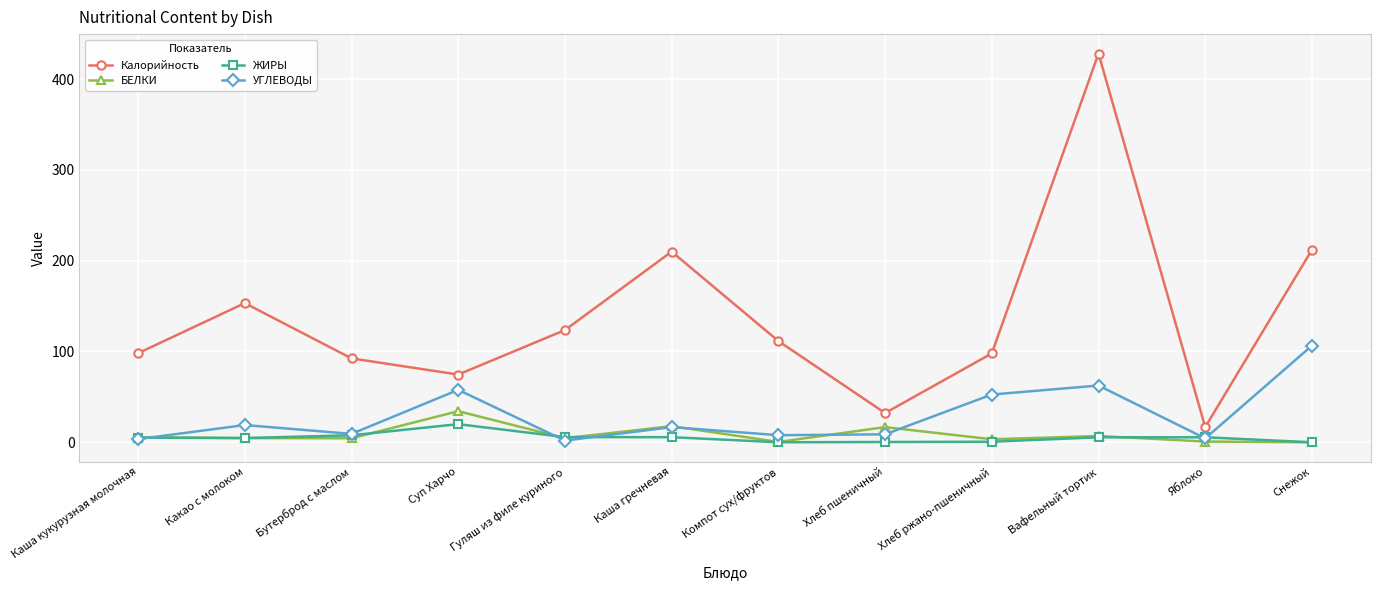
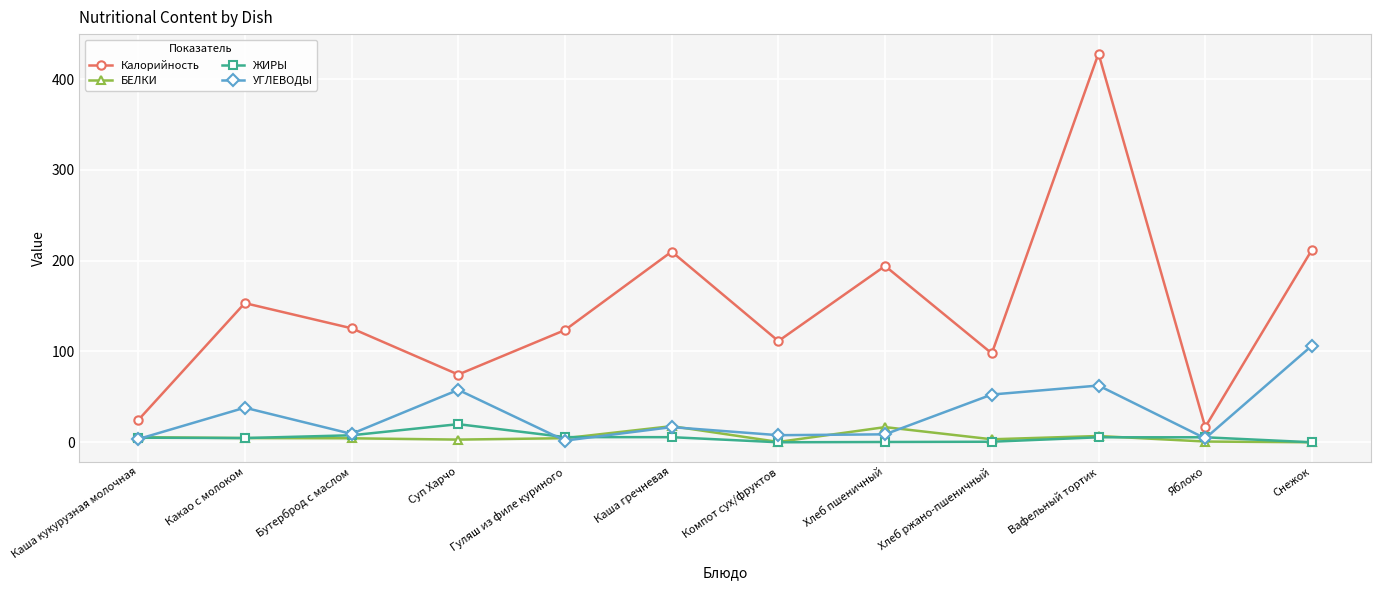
  {
    "Калорийность": {
-     "Каша кукурузная молочная": 100,
+     "Каша кукурузная молочная": 20,
      "Какао с молоком": 150,
-     "Бутерброд с маслом": 90,
+     "Бутерброд с маслом": 130,
      "Суп Харчо": 70,
      "Гуляш из филе куриного": 120,
      "Каша гречневая": 210,
      "Компот сух/фруктов": 110,
-     "Хлеб пшеничный": 30,
+     "Хлеб пшеничный": 190,
      "Хлеб ржано-пшеничный": 100,
      "Вафельный тортик": 430,
      "Яблоко": 20,
      "Снежок": 210
    },
    "БЕЛКИ": {
      "Бутерброд с маслом": 0,
-     "Суп Харчо": 30,
+     "Суп Харчо": 0,
      "Хлеб пшеничный": 20,
      "Яблоко": 0
    },
    "ЖИРЫ": {
      "Суп Харчо": 20,
      "Каша гречневая": 10,
      "Хлеб пшеничный": 0
    },
    "УГЛЕВОДЫ": {
-     "Какао с молоком": 20,
+     "Какао с молоком": 40,
      "Суп Харчо": 60,
      "Компот сух/фруктов": 10,
      "Хлеб пшеничный": 10,
      "Хлеб ржано-пшеничный": 50,
      "Вафельный тортик": 60,
      "Снежок": 110
    }
  }
